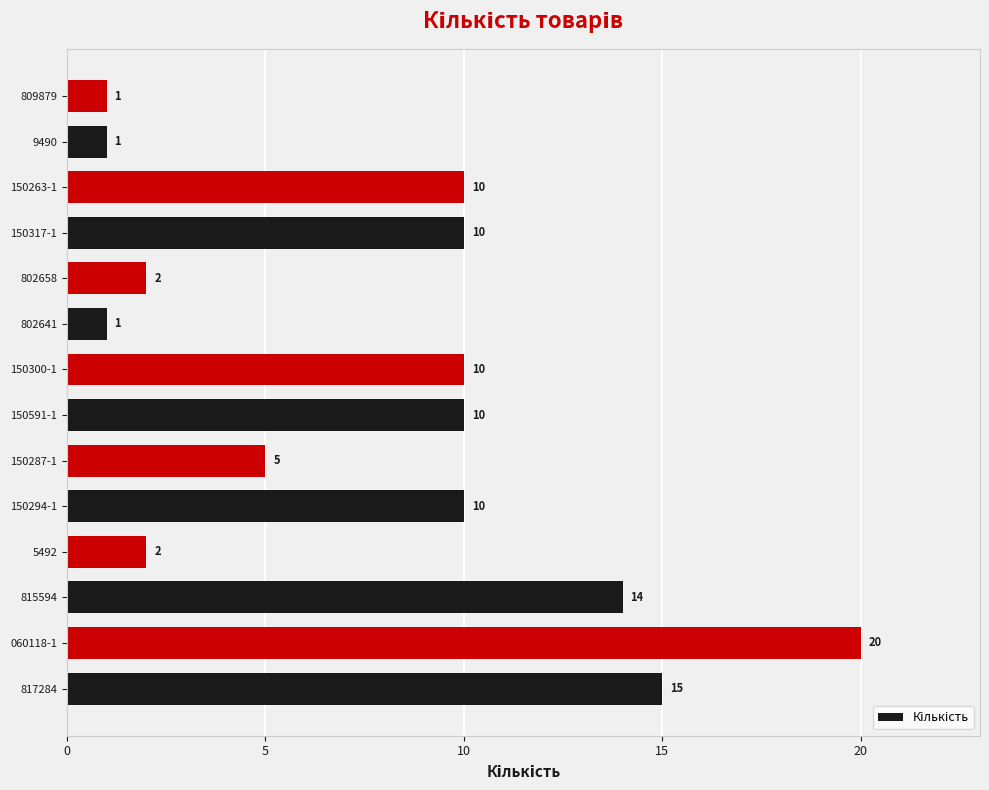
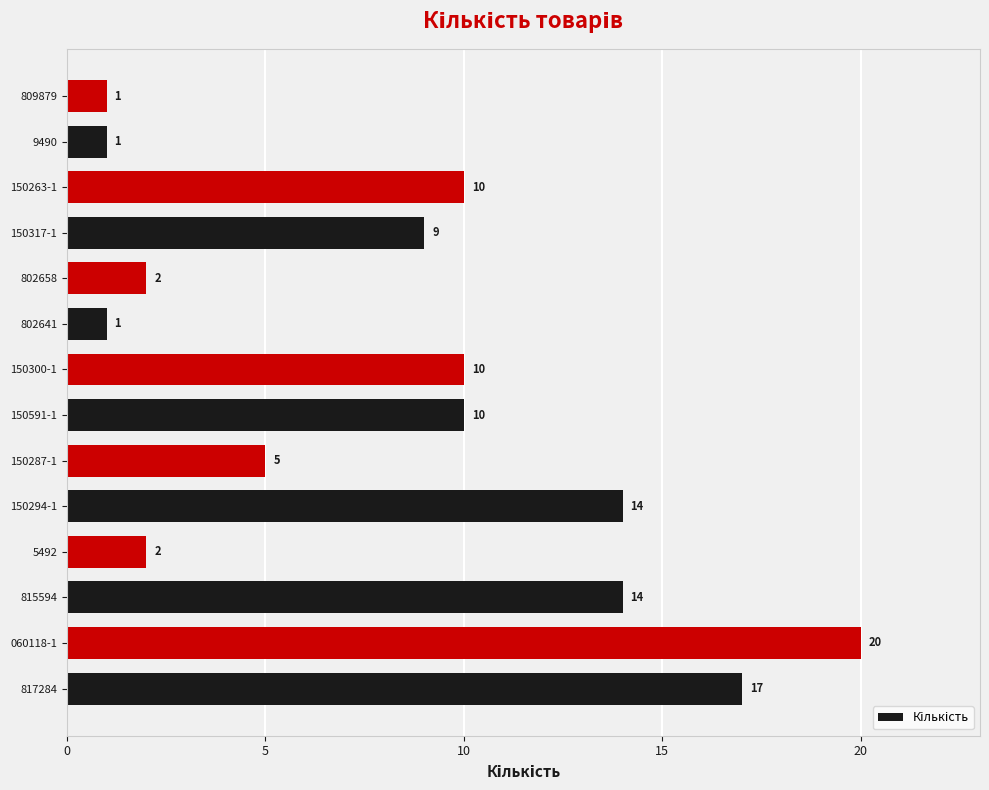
  {
    "809879": 1,
    "9490": 1,
    "150263-1": 10,
-   "150317-1": 10,
+   "150317-1": 9,
    "802658": 2,
    "802641": 1,
    "150300-1": 10,
    "150591-1": 10,
    "150287-1": 5,
-   "150294-1": 10,
+   "150294-1": 14,
    "5492": 2,
    "815594": 14,
    "060118-1": 20,
-   "817284": 15
+   "817284": 17
  }
